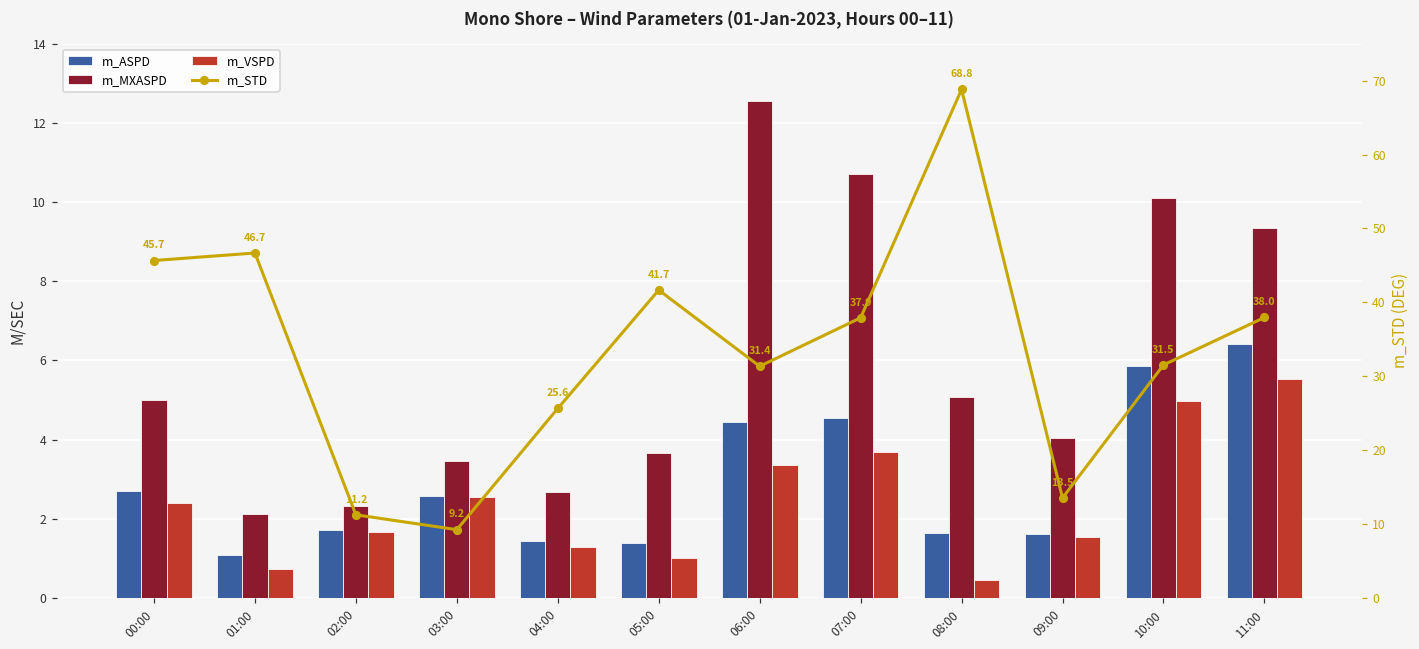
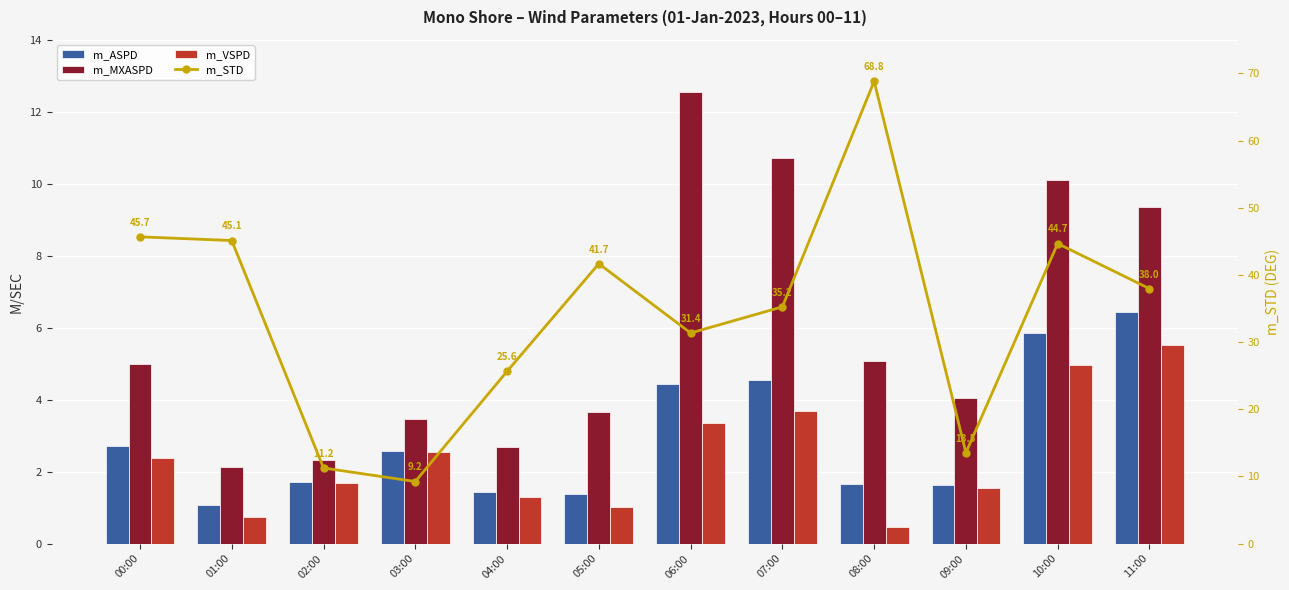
  {
    "m_STD": {
      "00:00": 45.7,
-     "01:00": 46.7,
+     "01:00": 45.1,
      "02:00": 11.2,
      "03:00": 9.2,
      "04:00": 25.6,
      "05:00": 41.7,
      "06:00": 31.4,
-     "07:00": 37.9,
+     "07:00": 35.2,
      "08:00": 68.8,
      "09:00": 13.5,
-     "10:00": 31.5,
+     "10:00": 44.7,
      "11:00": 38.0
    }
  }
